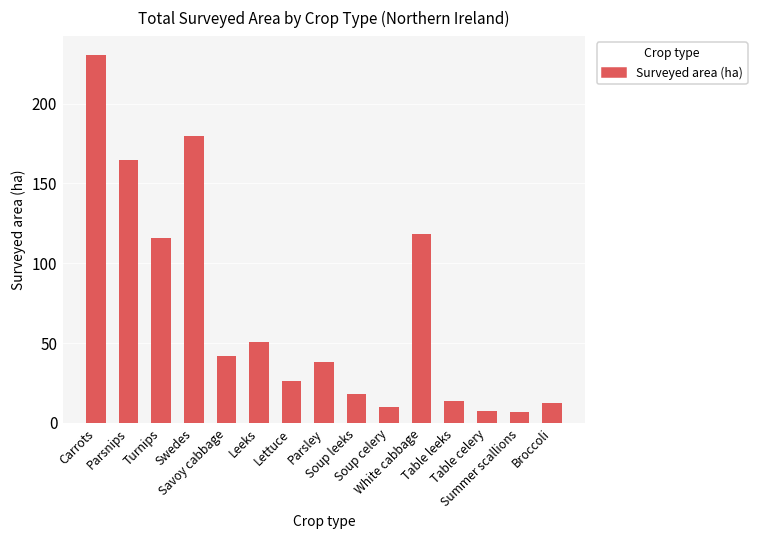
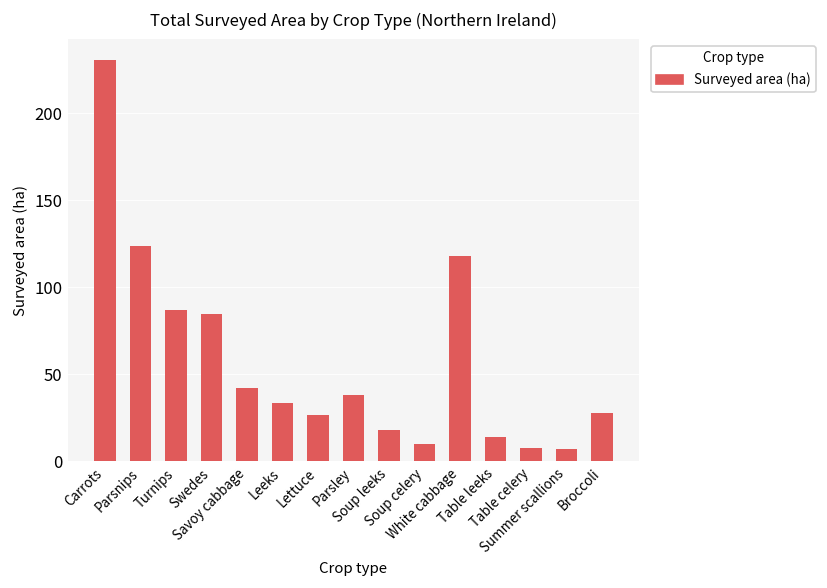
  {
    "Carrots": 231,
-   "Parsnips": 164,
-   "Turnips": 116,
-   "Swedes": 180,
+   "Parsnips": 124,
+   "Turnips": 87,
+   "Swedes": 85,
    "Savoy cabbage": 42,
-   "Leeks": 51,
+   "Leeks": 34,
    "Lettuce": 26,
    "Parsley": 38,
    "Soup leeks": 18,
    "Soup celery": 10,
    "White cabbage": 118,
    "Table leeks": 14,
    "Table celery": 7,
    "Summer scallions": 7,
-   "Broccoli": 13
+   "Broccoli": 28
  }
